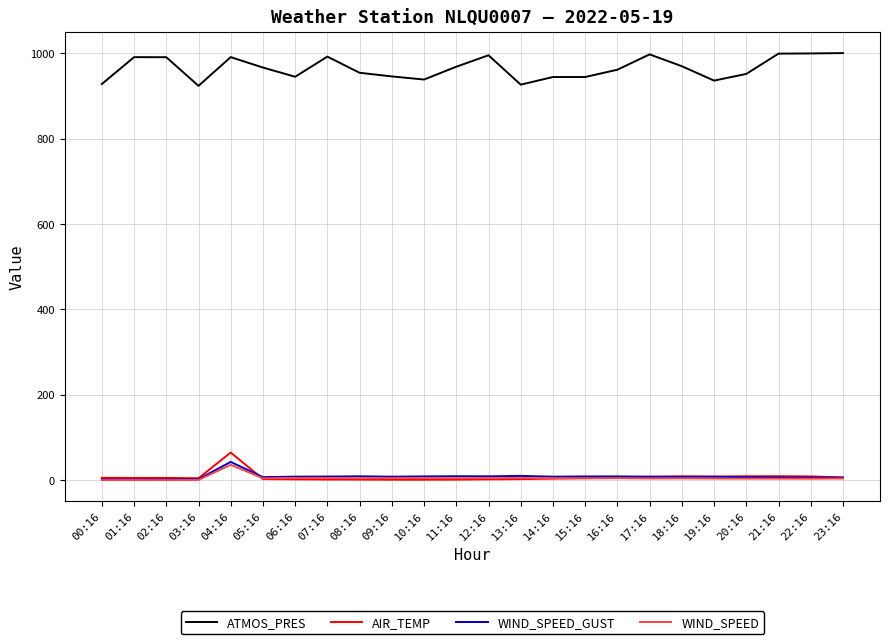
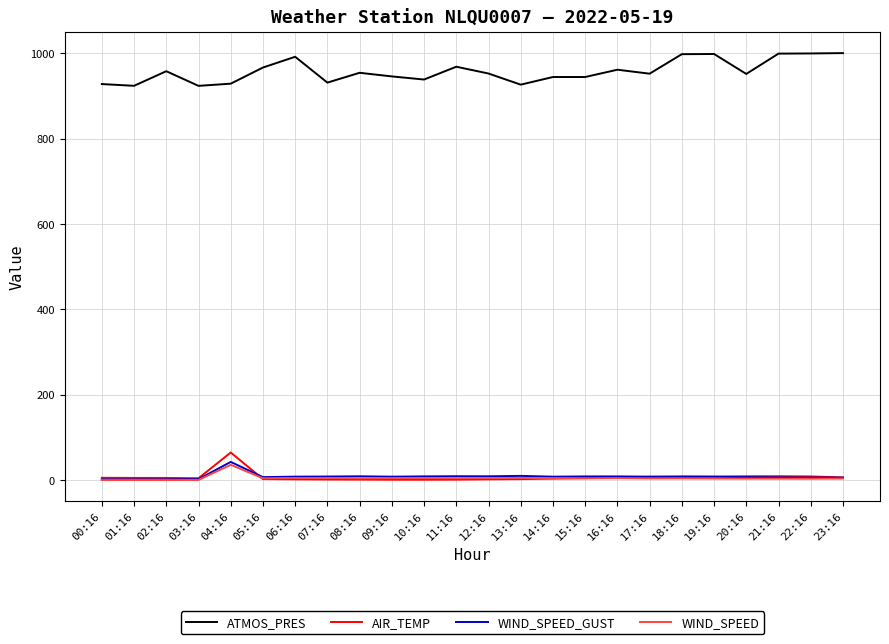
  {
    "ATMOS_PRES": {
      "00:16": 930,
-     "01:16": 990,
-     "02:16": 990,
+     "01:16": 920,
+     "02:16": 960,
      "03:16": 920,
-     "04:16": 990,
+     "04:16": 930,
      "05:16": 970,
-     "06:16": 950,
-     "07:16": 990,
+     "06:16": 990,
+     "07:16": 930,
      "08:16": 950,
      "09:16": 950,
      "10:16": 940,
      "11:16": 970,
-     "12:16": 1000,
+     "12:16": 950,
      "13:16": 930,
      "14:16": 940,
      "15:16": 940,
      "16:16": 960,
-     "17:16": 1000,
-     "18:16": 970,
-     "19:16": 940,
+     "17:16": 950,
+     "18:16": 1000,
+     "19:16": 1000,
      "20:16": 950,
      "21:16": 1000,
      "22:16": 1000,
      "23:16": 1000
    },
    "AIR_TEMP": {
      "04:16": 70
    },
    "WIND_SPEED_GUST": {
      "04:16": 40
    },
    "WIND_SPEED": {
      "04:16": 40
    }
  }
